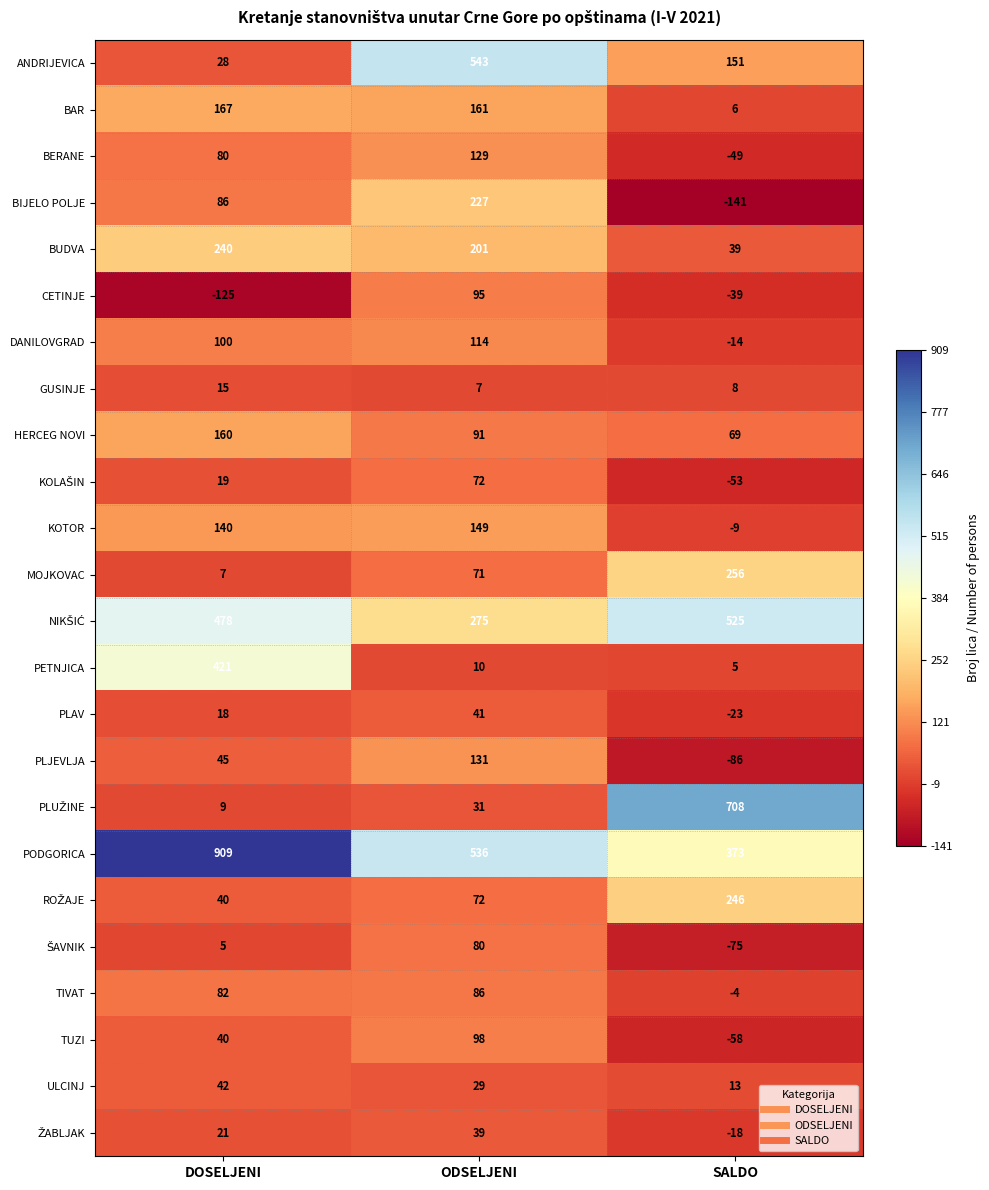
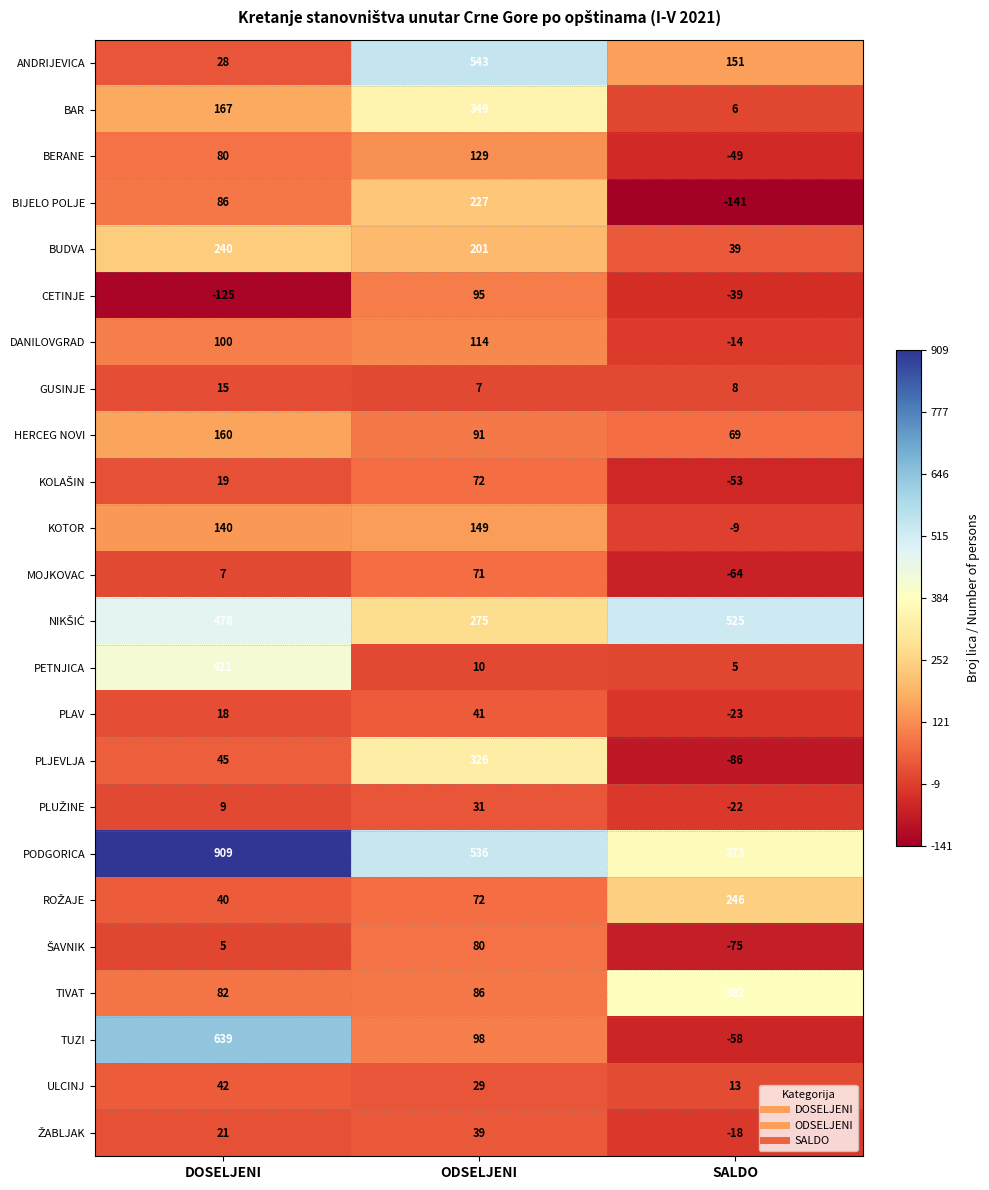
  {
    "ANDRIJEVICA": {
      "DOSELJENI": 28,
      "ODSELJENI": 543,
      "SALDO": 151
    },
    "BAR": {
      "DOSELJENI": 167,
-     "ODSELJENI": 161,
+     "ODSELJENI": 349,
      "SALDO": 6
    },
    "BERANE": {
      "DOSELJENI": 80,
      "ODSELJENI": 129,
      "SALDO": -49
    },
    "BIJELO POLJE": {
      "DOSELJENI": 86,
      "ODSELJENI": 227,
      "SALDO": -141
    },
    "BUDVA": {
      "DOSELJENI": 240,
      "ODSELJENI": 201,
      "SALDO": 39
    },
    "CETINJE": {
      "DOSELJENI": -125,
      "ODSELJENI": 95,
      "SALDO": -39
    },
    "DANILOVGRAD": {
      "DOSELJENI": 100,
      "ODSELJENI": 114,
      "SALDO": -14
    },
    "GUSINJE": {
      "DOSELJENI": 15,
      "ODSELJENI": 7,
      "SALDO": 8
    },
    "HERCEG NOVI": {
      "DOSELJENI": 160,
      "ODSELJENI": 91,
      "SALDO": 69
    },
    "KOLAŠIN": {
      "DOSELJENI": 19,
      "ODSELJENI": 72,
      "SALDO": -53
    },
    "KOTOR": {
      "DOSELJENI": 140,
      "ODSELJENI": 149,
      "SALDO": -9
    },
    "MOJKOVAC": {
      "DOSELJENI": 7,
      "ODSELJENI": 71,
-     "SALDO": 256
+     "SALDO": -64
    },
    "NIKŠIĆ": {
      "ODSELJENI": 275,
      "SALDO": 525
    },
    "PETNJICA": {
      "ODSELJENI": 10,
      "SALDO": 5
    },
    "PLAV": {
      "DOSELJENI": 18,
      "ODSELJENI": 41,
      "SALDO": -23
    },
    "PLJEVLJA": {
      "DOSELJENI": 45,
-     "ODSELJENI": 131,
+     "ODSELJENI": 326,
      "SALDO": -86
    },
    "PLUŽINE": {
      "DOSELJENI": 9,
      "ODSELJENI": 31,
-     "SALDO": 708
+     "SALDO": -22
    },
    "PODGORICA": {
      "DOSELJENI": 909,
      "ODSELJENI": 536,
      "SALDO": 373
    },
    "ROŽAJE": {
      "DOSELJENI": 40,
      "ODSELJENI": 72,
      "SALDO": 246
    },
    "ŠAVNIK": {
      "DOSELJENI": 5,
      "ODSELJENI": 80,
      "SALDO": -75
    },
    "TIVAT": {
      "DOSELJENI": 82,
      "ODSELJENI": 86,
-     "SALDO": -4
+     "SALDO": 382
    },
    "TUZI": {
-     "DOSELJENI": 40,
+     "DOSELJENI": 639,
      "ODSELJENI": 98,
      "SALDO": -58
    },
    "ULCINJ": {
      "DOSELJENI": 42,
      "ODSELJENI": 29,
      "SALDO": 13
    },
    "ŽABLJAK": {
      "DOSELJENI": 21,
      "ODSELJENI": 39,
      "SALDO": -18
    }
  }
